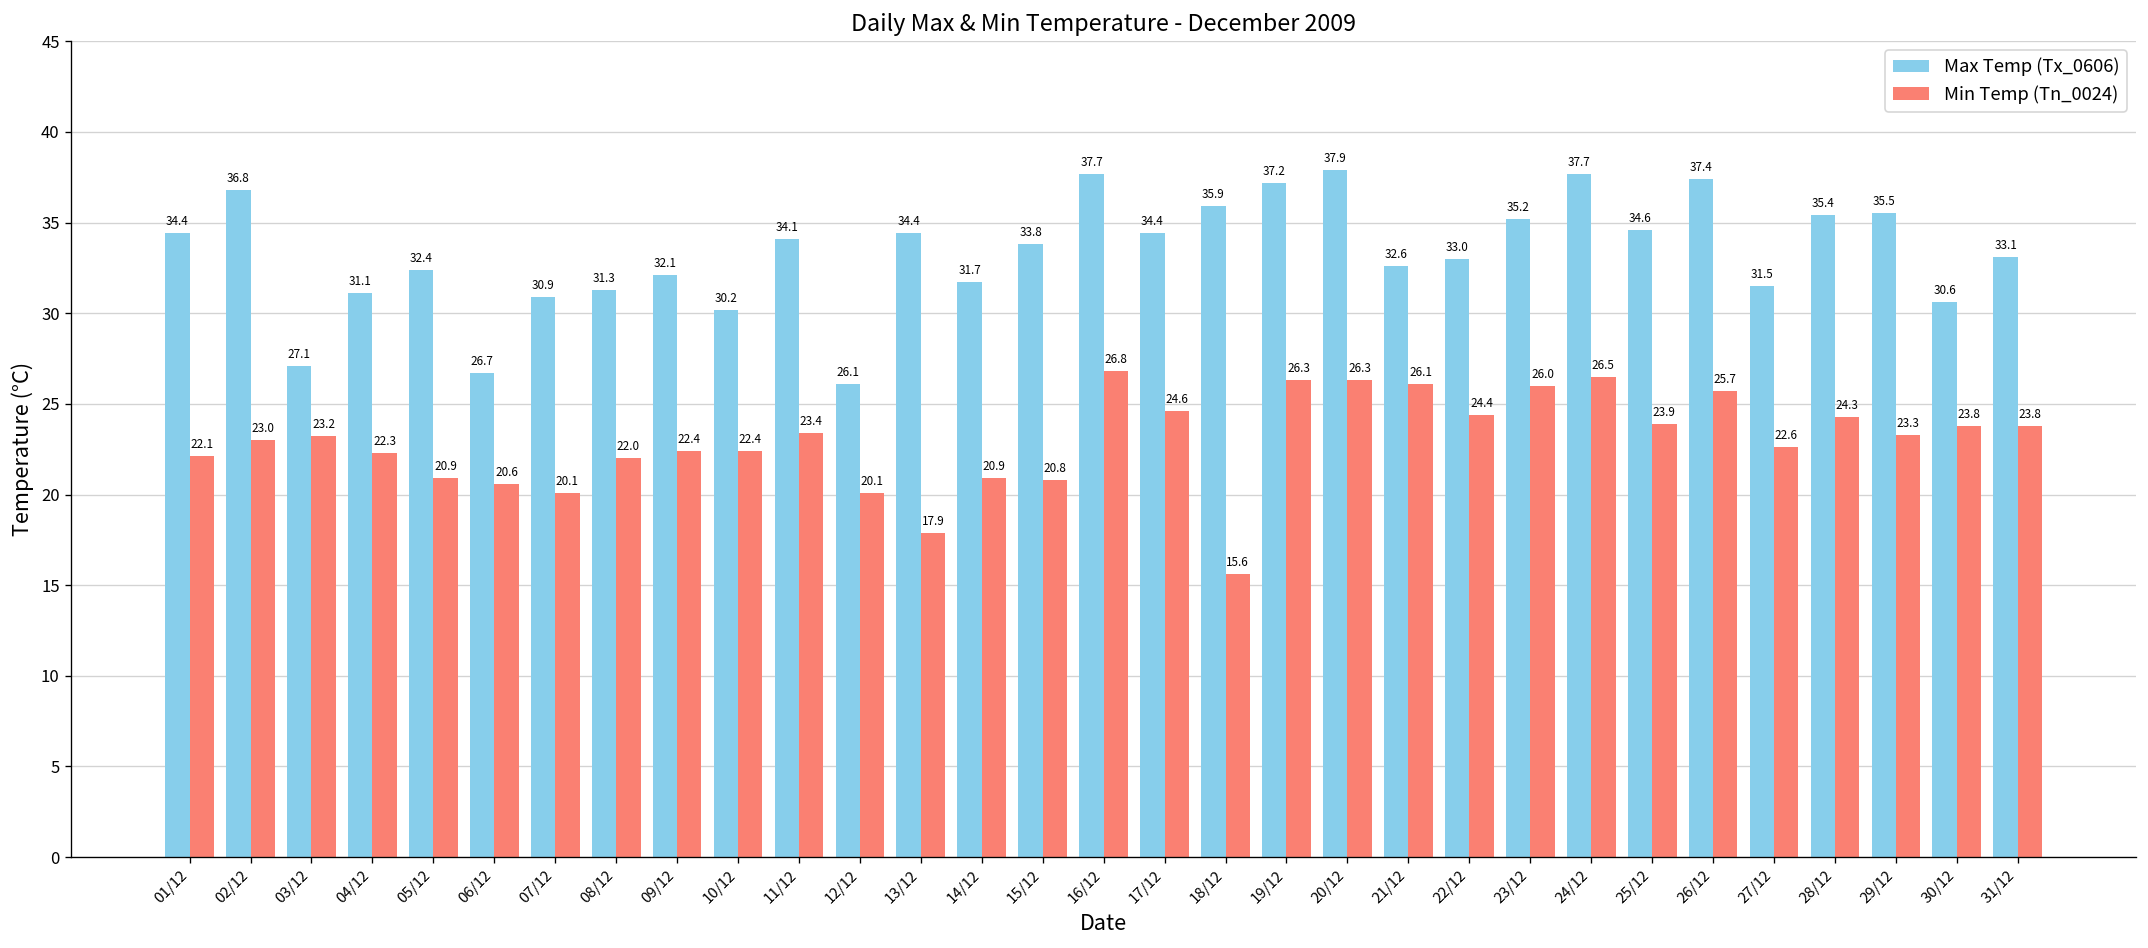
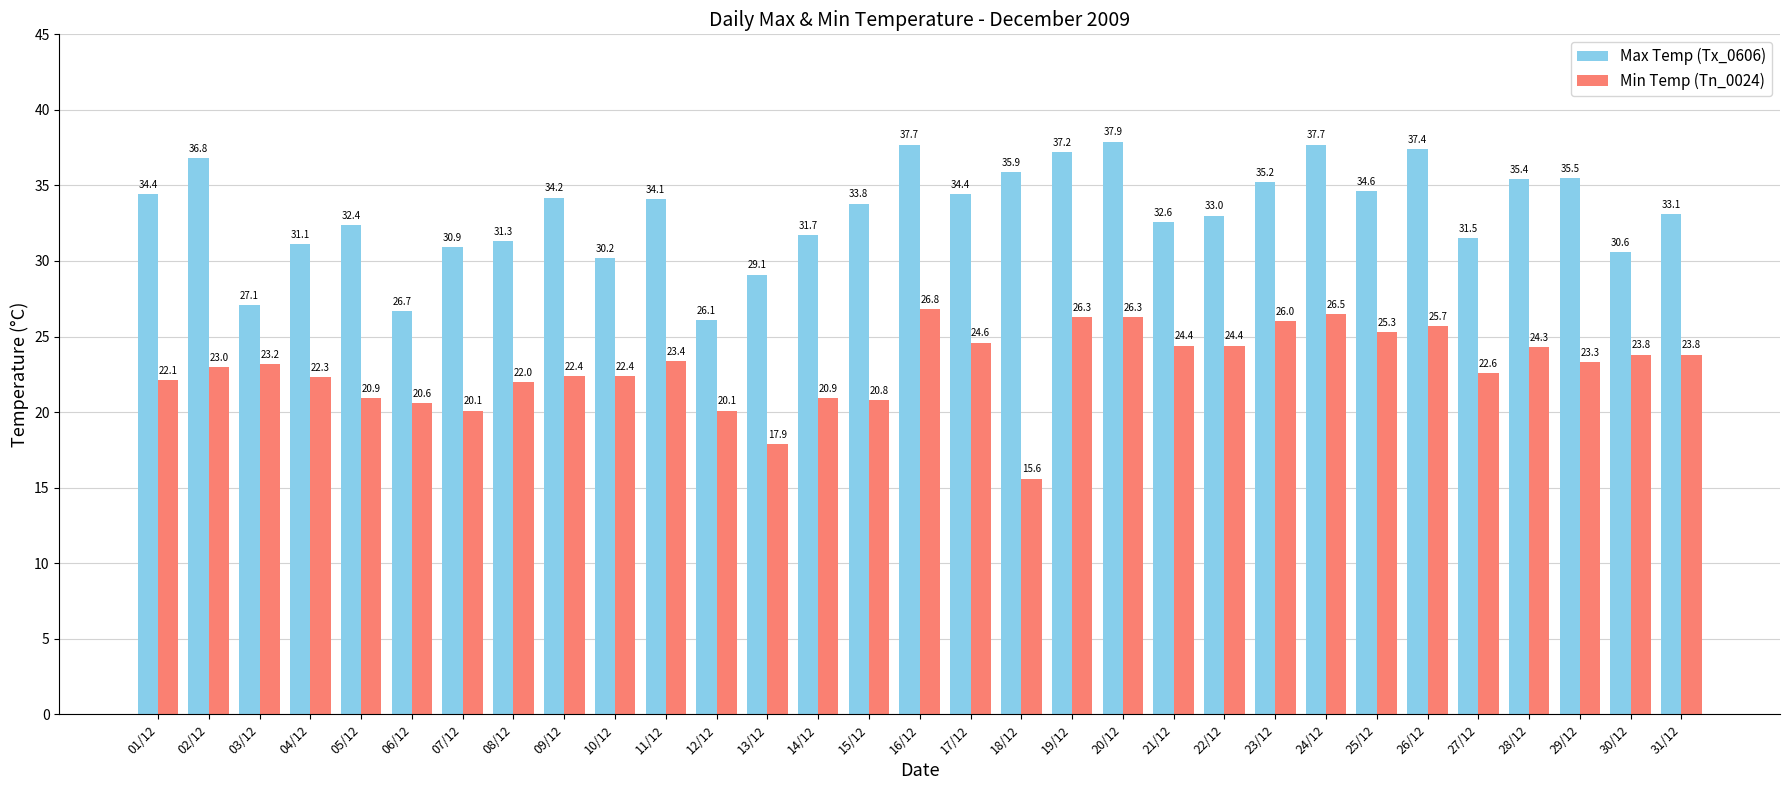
  {
    "Max Temp (Tx_0606)": {
      "01/12": 34.4,
      "02/12": 36.8,
      "03/12": 27.1,
      "04/12": 31.1,
      "05/12": 32.4,
      "06/12": 26.7,
      "07/12": 30.9,
      "08/12": 31.3,
-     "09/12": 32.1,
+     "09/12": 34.2,
      "10/12": 30.2,
      "11/12": 34.1,
      "12/12": 26.1,
-     "13/12": 34.4,
+     "13/12": 29.1,
      "14/12": 31.7,
      "15/12": 33.8,
      "16/12": 37.7,
      "17/12": 34.4,
      "18/12": 35.9,
      "19/12": 37.2,
      "20/12": 37.9,
      "21/12": 32.6,
      "22/12": 33.0,
      "23/12": 35.2,
      "24/12": 37.7,
      "25/12": 34.6,
      "26/12": 37.4,
      "27/12": 31.5,
      "28/12": 35.4,
      "29/12": 35.5,
      "30/12": 30.6,
      "31/12": 33.1
    },
    "Min Temp (Tn_0024)": {
      "01/12": 22.1,
      "02/12": 23.0,
      "03/12": 23.2,
      "04/12": 22.3,
      "05/12": 20.9,
      "06/12": 20.6,
      "07/12": 20.1,
      "08/12": 22.0,
      "09/12": 22.4,
      "10/12": 22.4,
      "11/12": 23.4,
      "12/12": 20.1,
      "13/12": 17.9,
      "14/12": 20.9,
      "15/12": 20.8,
      "16/12": 26.8,
      "17/12": 24.6,
      "18/12": 15.6,
      "19/12": 26.3,
      "20/12": 26.3,
-     "21/12": 26.1,
+     "21/12": 24.4,
      "22/12": 24.4,
      "23/12": 26.0,
      "24/12": 26.5,
-     "25/12": 23.9,
+     "25/12": 25.3,
      "26/12": 25.7,
      "27/12": 22.6,
      "28/12": 24.3,
      "29/12": 23.3,
      "30/12": 23.8,
      "31/12": 23.8
    }
  }
